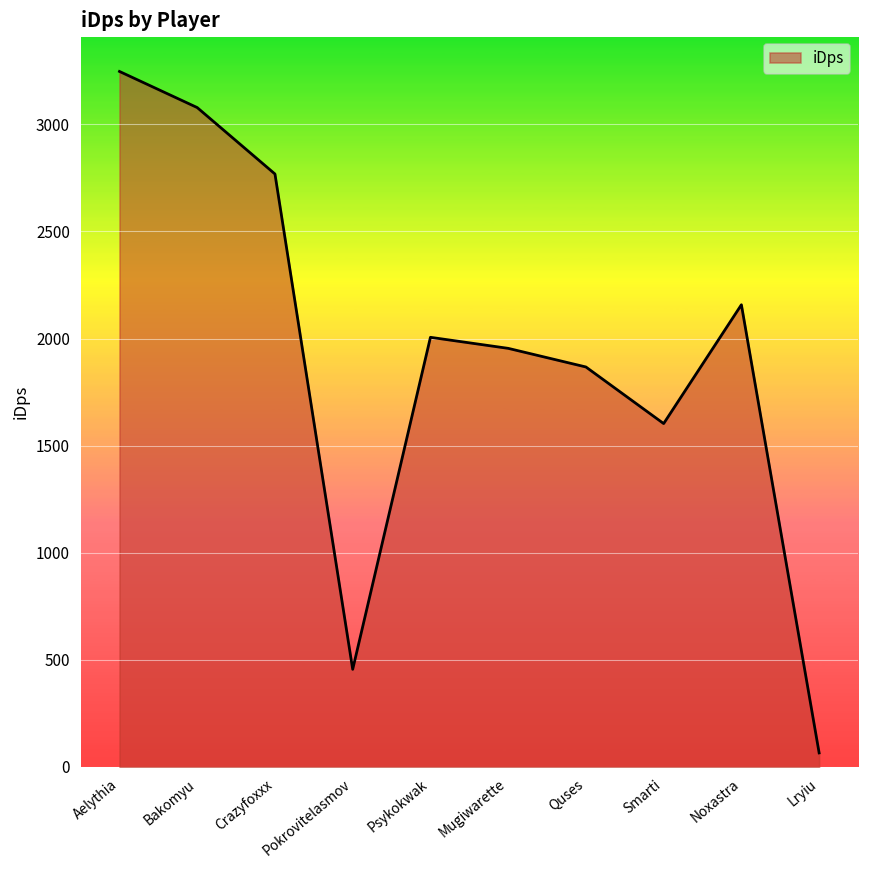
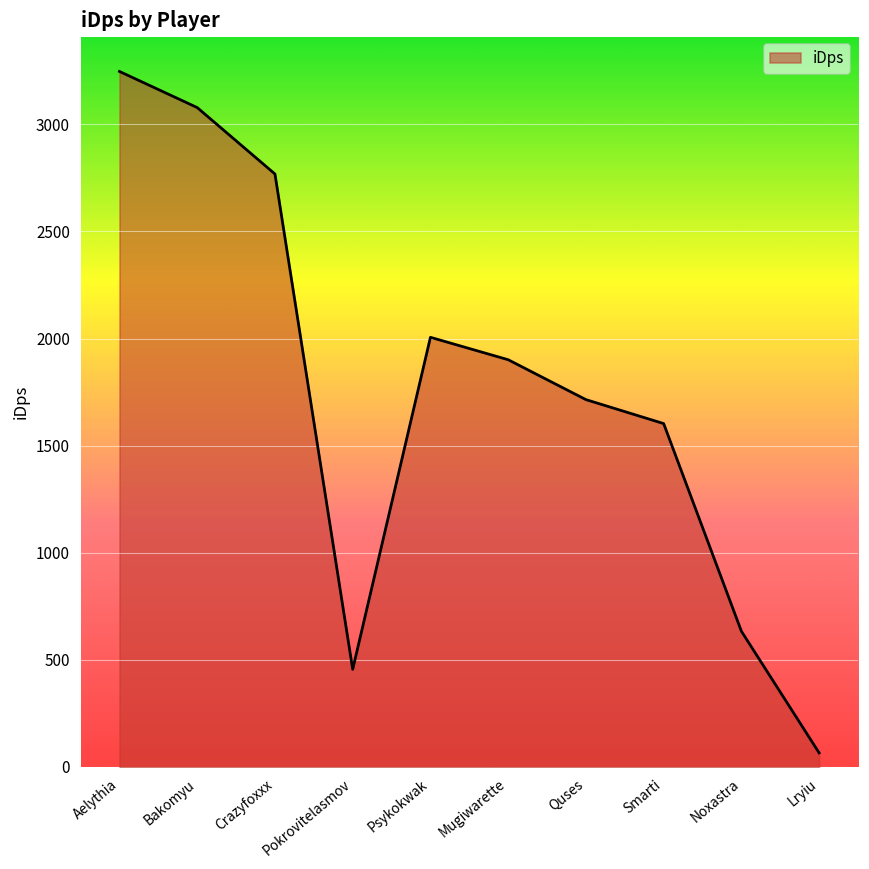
  {
    "Aelythia": 3250,
    "Bakomyu": 3080,
    "Crazyfoxxx": 2770,
    "Pokrovitelasmov": 460,
    "Psykokwak": 2010,
-   "Mugiwarette": 1950,
-   "Quses": 1870,
+   "Mugiwarette": 1900,
+   "Quses": 1710,
    "Smarti": 1600,
-   "Noxastra": 2160,
+   "Noxastra": 630,
    "Lryiu": 70
  }
